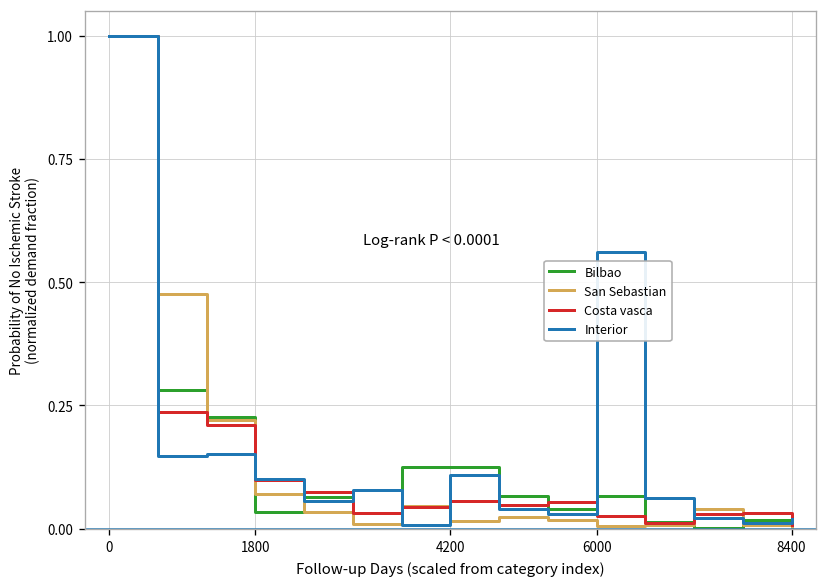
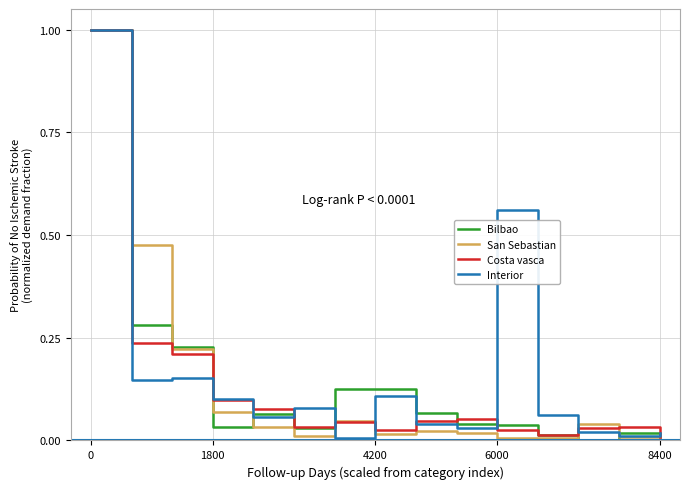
  {
    "Bilbao": {
      "1800": 0.03,
      "4200": 0.13,
-     "6000": 0.07
+     "6000": 0.04
    },
    "San Sebastian": {
      "1800": 0.07,
      "4200": 0.02,
      "6000": 0.01
    },
    "Costa vasca": {
-     "4200": 0.06,
+     "4200": 0.03,
      "6000": 0.03
    },
    "Interior": {
      "4200": 0.11,
      "6000": 0.56,
      "8400": 0.02
    }
  }
